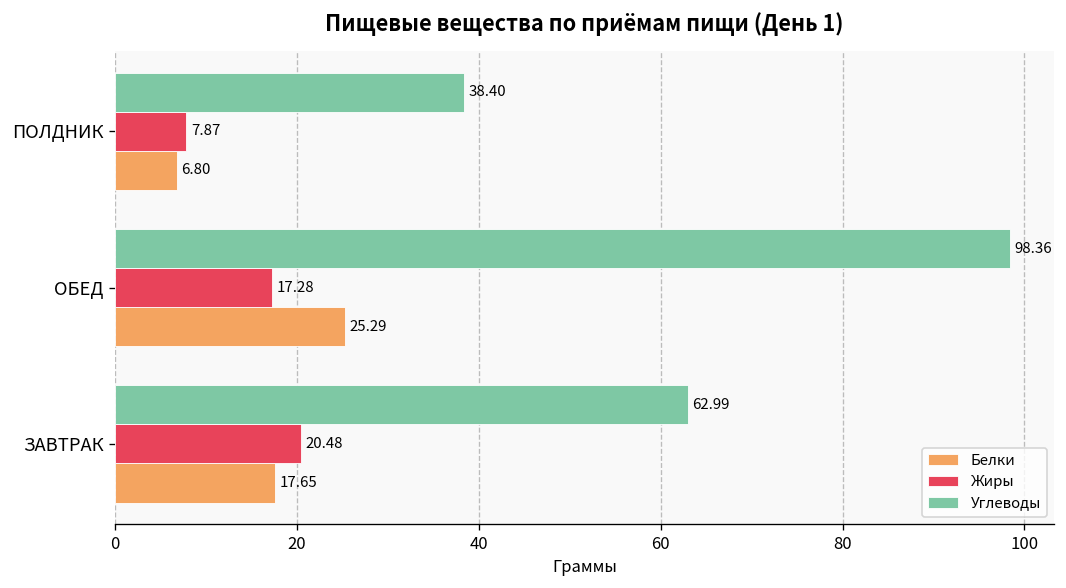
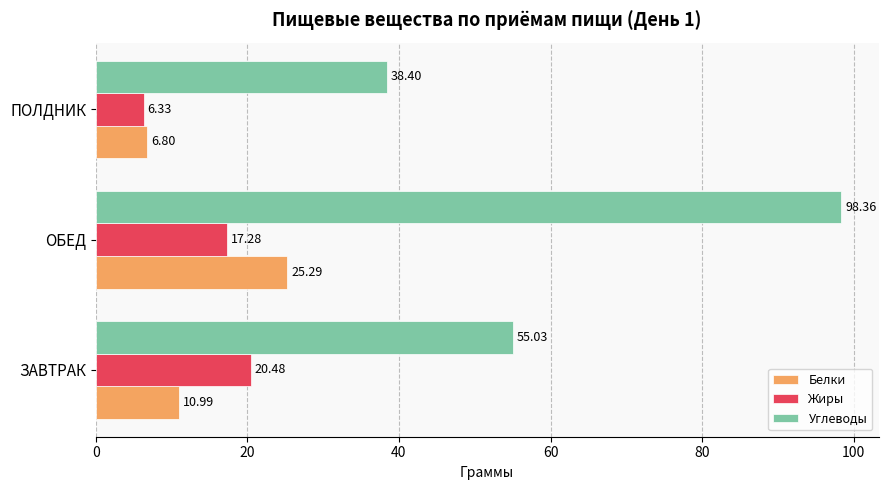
  {
    "Белки": {
      "ПОЛДНИК": 6.80,
      "ОБЕД": 25.29,
-     "ЗАВТРАК": 17.65
+     "ЗАВТРАК": 10.99
    },
    "Жиры": {
-     "ПОЛДНИК": 7.87,
+     "ПОЛДНИК": 6.33,
      "ОБЕД": 17.28,
      "ЗАВТРАК": 20.48
    },
    "Углеводы": {
      "ПОЛДНИК": 38.40,
      "ОБЕД": 98.36,
-     "ЗАВТРАК": 62.99
+     "ЗАВТРАК": 55.03
    }
  }
